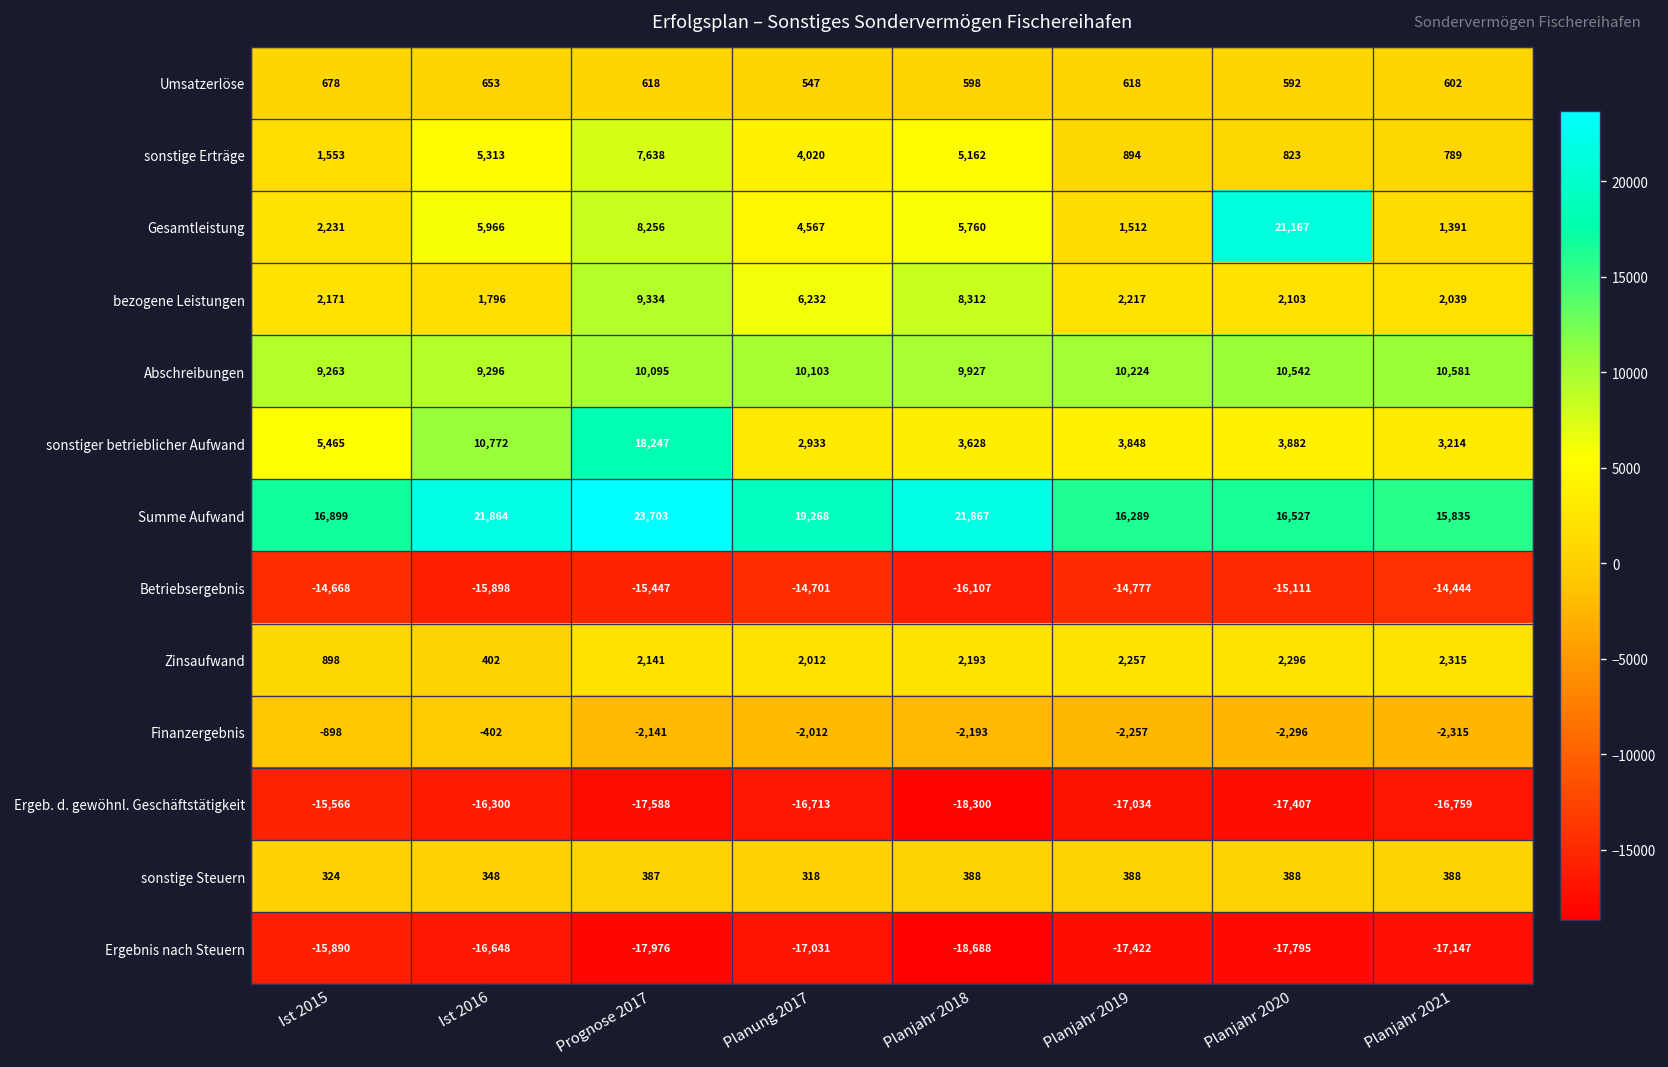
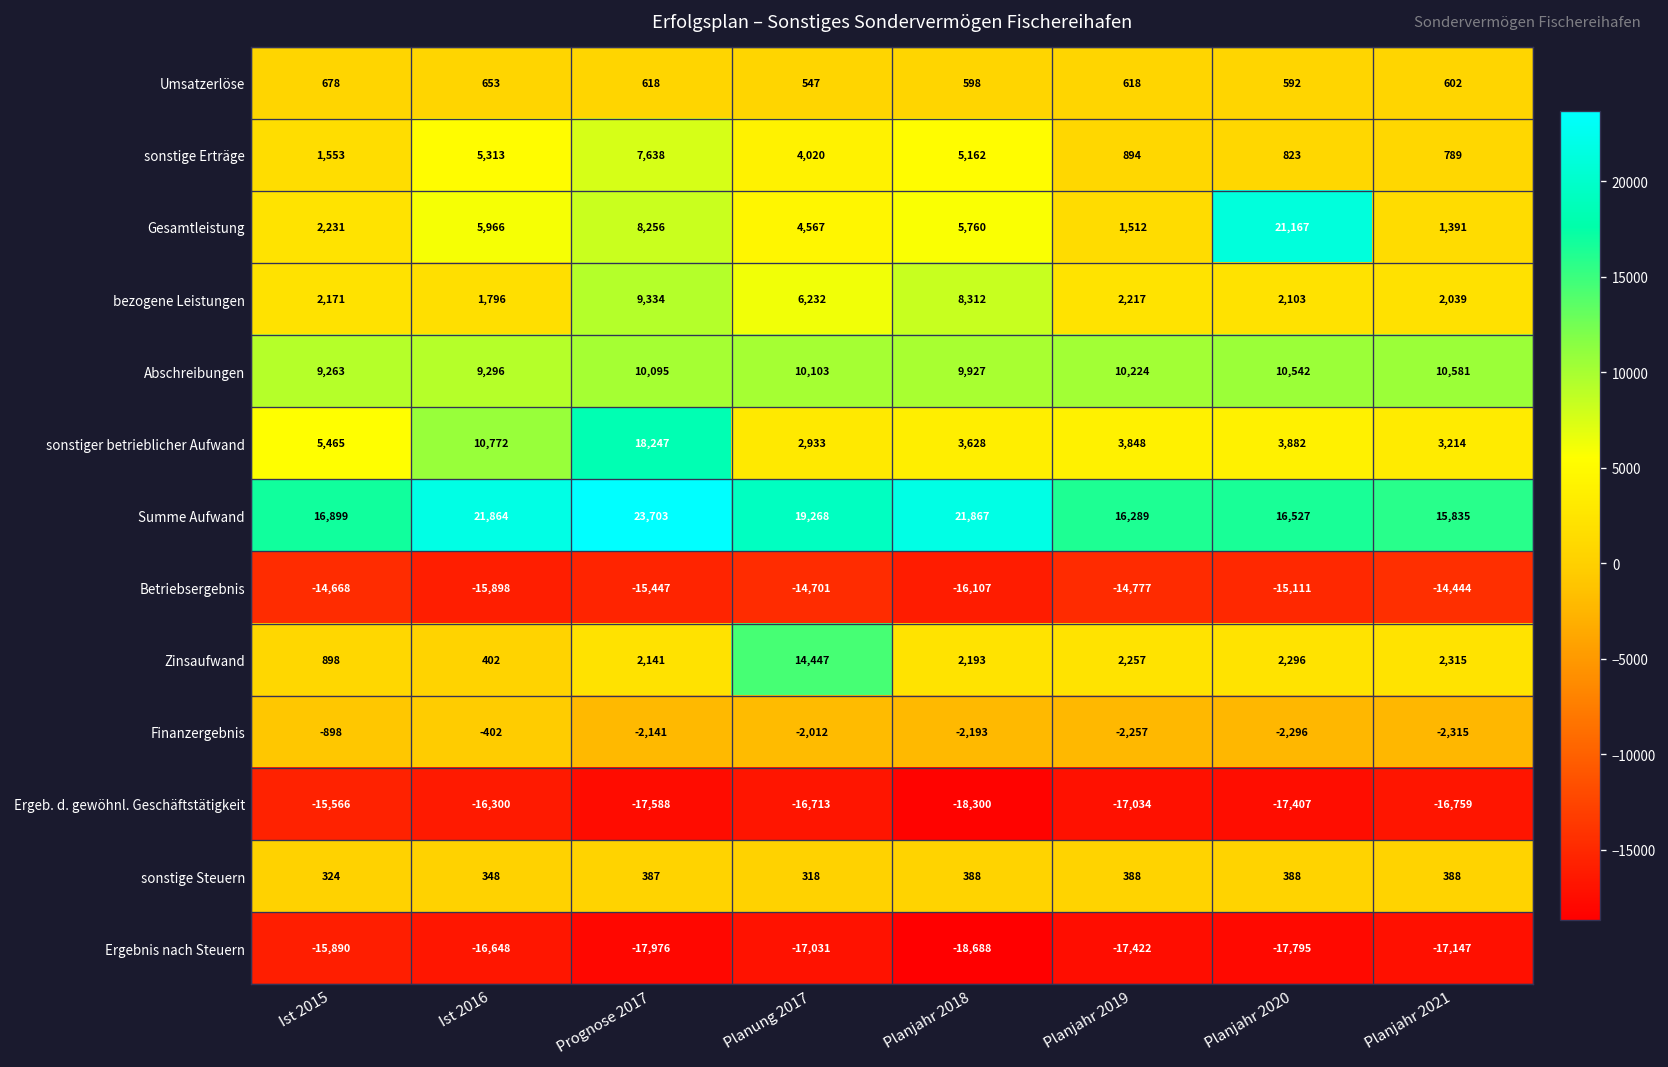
  {
    "Umsatzerlöse": {
      "Ist 2015": "678",
      "Ist 2016": "653",
      "Prognose 2017": "618",
      "Planung 2017": "547",
      "Planjahr 2018": "598",
      "Planjahr 2019": "618",
      "Planjahr 2020": "592",
      "Planjahr 2021": "602"
    },
    "sonstige Erträge": {
      "Ist 2015": "1,553",
      "Ist 2016": "5,313",
      "Prognose 2017": "7,638",
      "Planung 2017": "4,020",
      "Planjahr 2018": "5,162",
      "Planjahr 2019": "894",
      "Planjahr 2020": "823",
      "Planjahr 2021": "789"
    },
    "Gesamtleistung": {
      "Ist 2015": "2,231",
      "Ist 2016": "5,966",
      "Prognose 2017": "8,256",
      "Planung 2017": "4,567",
      "Planjahr 2018": "5,760",
      "Planjahr 2019": "1,512",
      "Planjahr 2020": "21,167",
      "Planjahr 2021": "1,391"
    },
    "bezogene Leistungen": {
      "Ist 2015": "2,171",
      "Ist 2016": "1,796",
      "Prognose 2017": "9,334",
      "Planung 2017": "6,232",
      "Planjahr 2018": "8,312",
      "Planjahr 2019": "2,217",
      "Planjahr 2020": "2,103",
      "Planjahr 2021": "2,039"
    },
    "Abschreibungen": {
      "Ist 2015": "9,263",
      "Ist 2016": "9,296",
      "Prognose 2017": "10,095",
      "Planung 2017": "10,103",
      "Planjahr 2018": "9,927",
      "Planjahr 2019": "10,224",
      "Planjahr 2020": "10,542",
      "Planjahr 2021": "10,581"
    },
    "sonstiger betrieblicher Aufwand": {
      "Ist 2015": "5,465",
      "Ist 2016": "10,772",
      "Prognose 2017": "18,247",
      "Planung 2017": "2,933",
      "Planjahr 2018": "3,628",
      "Planjahr 2019": "3,848",
      "Planjahr 2020": "3,882",
      "Planjahr 2021": "3,214"
    },
    "Summe Aufwand": {
      "Ist 2015": "16,899",
      "Ist 2016": "21,864",
      "Prognose 2017": "23,703",
      "Planung 2017": "19,268",
      "Planjahr 2018": "21,867",
      "Planjahr 2019": "16,289",
      "Planjahr 2020": "16,527",
      "Planjahr 2021": "15,835"
    },
    "Betriebsergebnis": {
      "Ist 2015": "-14,668",
      "Ist 2016": "-15,898",
      "Prognose 2017": "-15,447",
      "Planung 2017": "-14,701",
      "Planjahr 2018": "-16,107",
      "Planjahr 2019": "-14,777",
      "Planjahr 2020": "-15,111",
      "Planjahr 2021": "-14,444"
    },
    "Zinsaufwand": {
      "Ist 2015": "898",
      "Ist 2016": "402",
      "Prognose 2017": "2,141",
-     "Planung 2017": "2,012",
+     "Planung 2017": "14,447",
      "Planjahr 2018": "2,193",
      "Planjahr 2019": "2,257",
      "Planjahr 2020": "2,296",
      "Planjahr 2021": "2,315"
    },
    "Finanzergebnis": {
      "Ist 2015": "-898",
      "Ist 2016": "-402",
      "Prognose 2017": "-2,141",
      "Planung 2017": "-2,012",
      "Planjahr 2018": "-2,193",
      "Planjahr 2019": "-2,257",
      "Planjahr 2020": "-2,296",
      "Planjahr 2021": "-2,315"
    },
    "Ergeb. d. gewöhnl. Geschäftstätigkeit": {
      "Ist 2015": "-15,566",
      "Ist 2016": "-16,300",
      "Prognose 2017": "-17,588",
      "Planung 2017": "-16,713",
      "Planjahr 2018": "-18,300",
      "Planjahr 2019": "-17,034",
      "Planjahr 2020": "-17,407",
      "Planjahr 2021": "-16,759"
    },
    "sonstige Steuern": {
      "Ist 2015": "324",
      "Ist 2016": "348",
      "Prognose 2017": "387",
      "Planung 2017": "318",
      "Planjahr 2018": "388",
      "Planjahr 2019": "388",
      "Planjahr 2020": "388",
      "Planjahr 2021": "388"
    },
    "Ergebnis nach Steuern": {
      "Ist 2015": "-15,890",
      "Ist 2016": "-16,648",
      "Prognose 2017": "-17,976",
      "Planung 2017": "-17,031",
      "Planjahr 2018": "-18,688",
      "Planjahr 2019": "-17,422",
      "Planjahr 2020": "-17,795",
      "Planjahr 2021": "-17,147"
    }
  }
